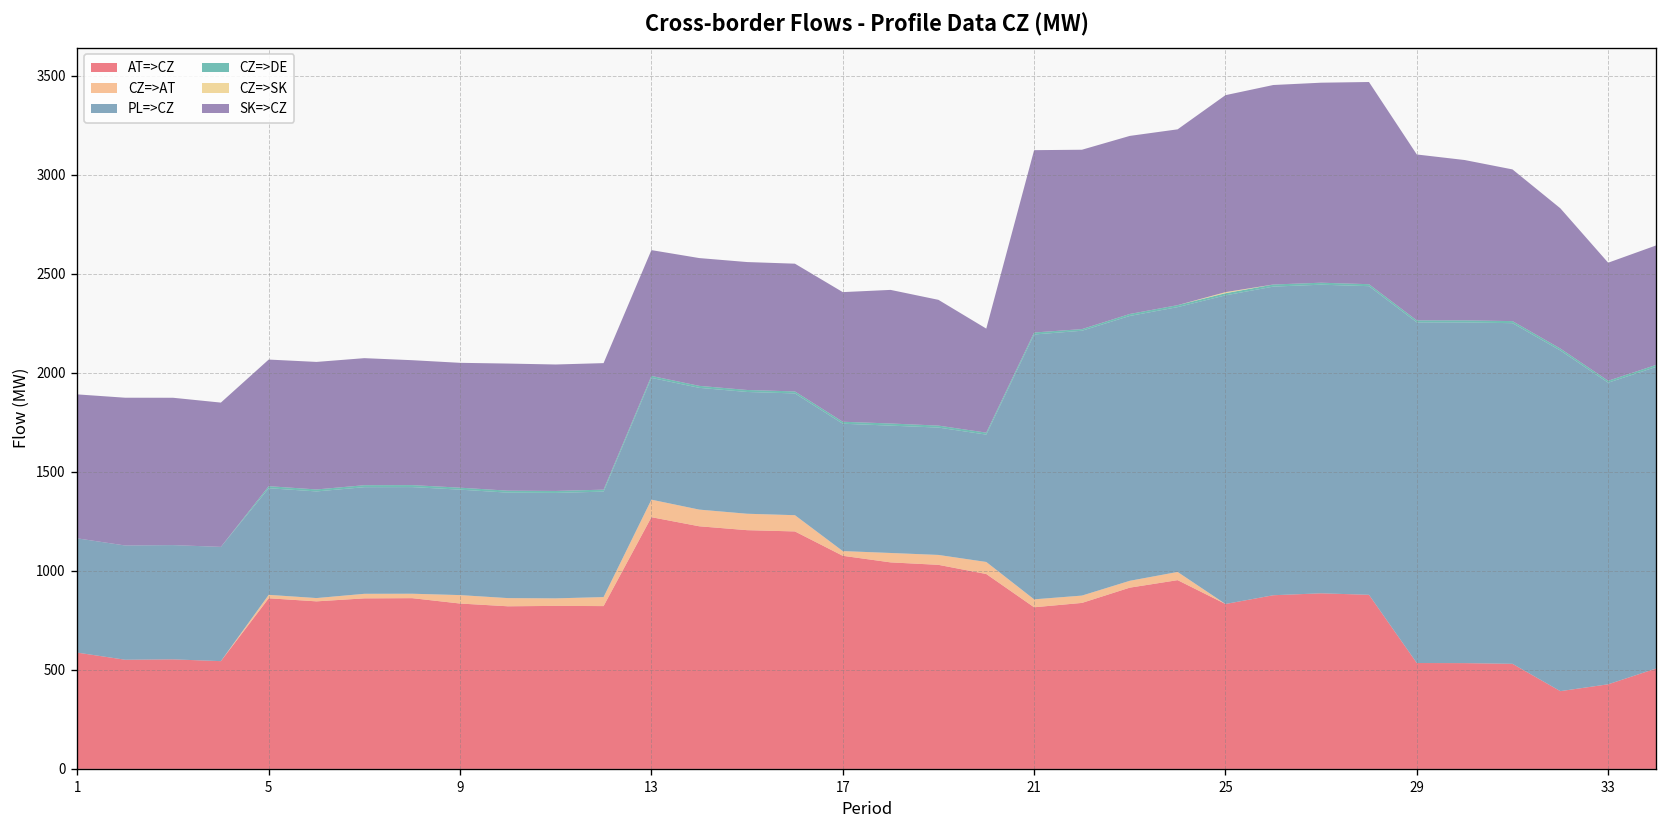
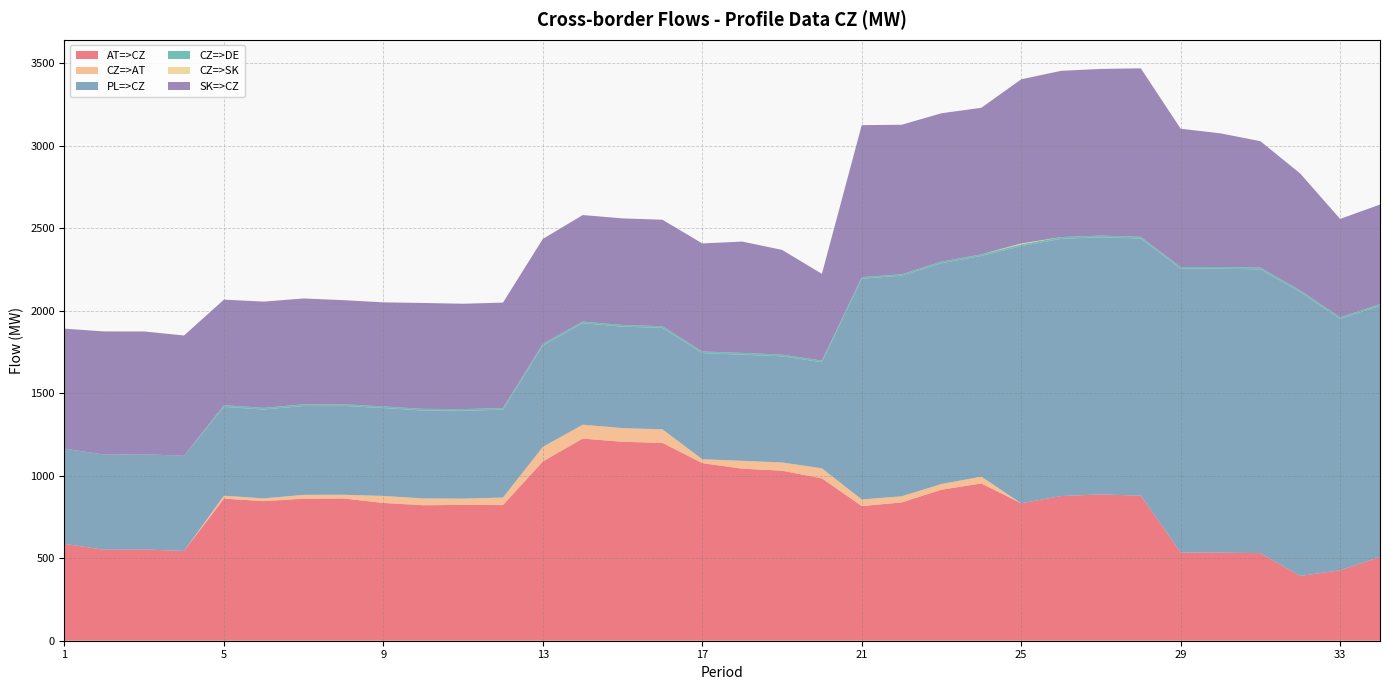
  {
    "AT=>CZ": {
      "5": 860,
      "9": 830,
-     "13": 1270,
+     "13": 1090,
      "17": 1080,
      "21": 820
    }
  }
